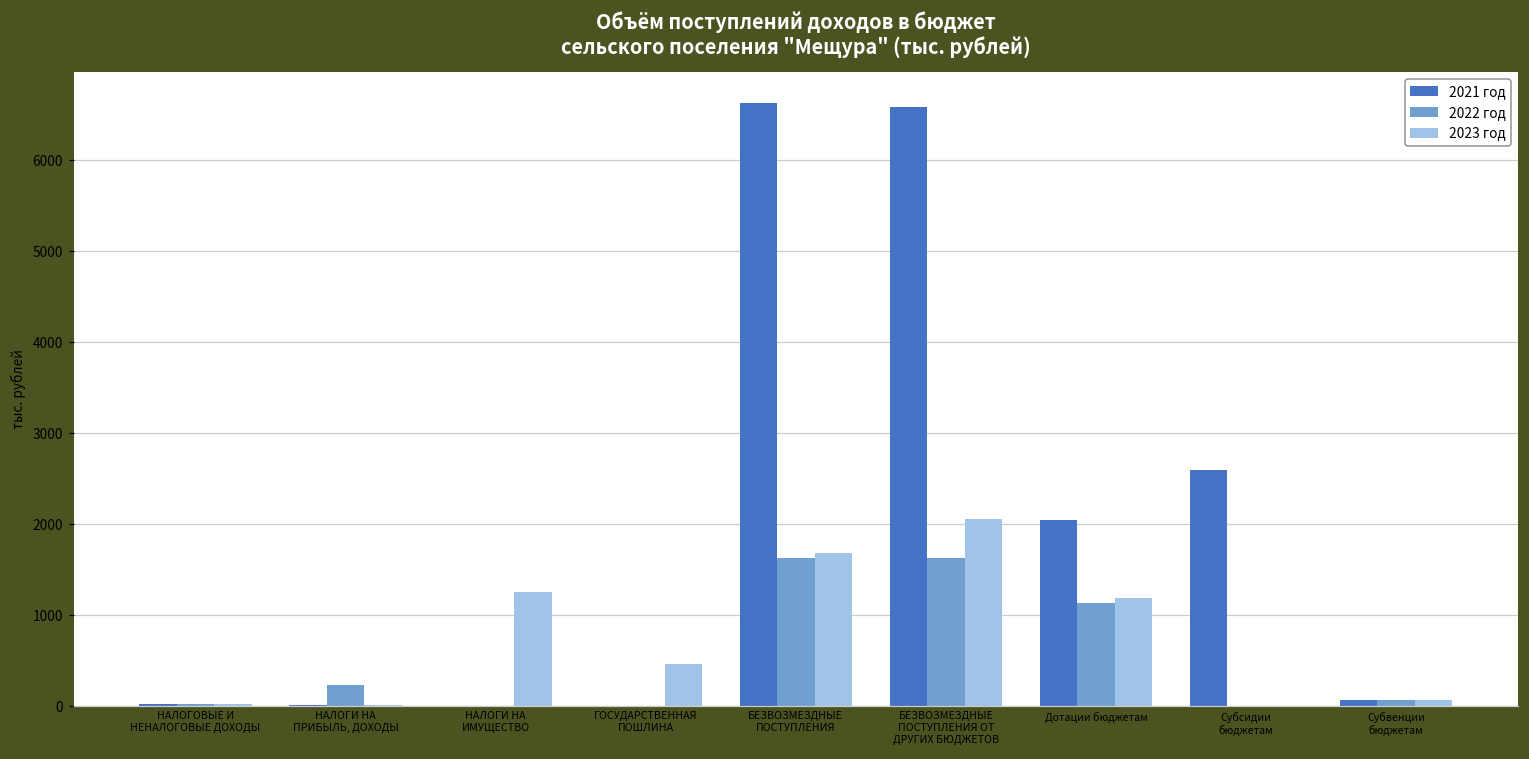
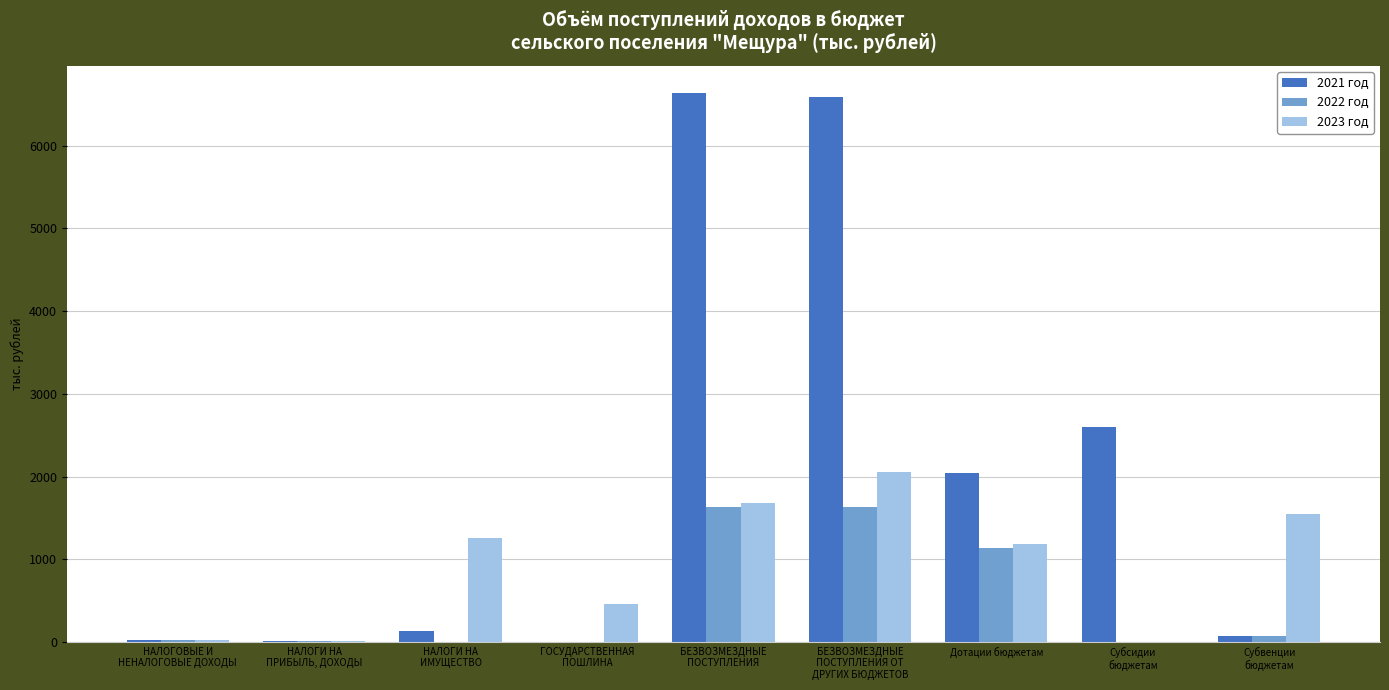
  {
    "2021 год": {
-     "НАЛОГИ НА ИМУЩЕСТВО": 0,
+     "НАЛОГИ НА ИМУЩЕСТВО": 100,
      "БЕЗВОЗМЕЗДНЫЕ ПОСТУПЛЕНИЯ": 6600,
      "БЕЗВОЗМЕЗДНЫЕ ПОСТУПЛЕНИЯ ОТ ДРУГИХ БЮДЖЕТОВ": 6600,
      "Дотации бюджетам": 2000,
      "Субсидии бюджетам": 2600,
      "Субвенции бюджетам": 100
    },
    "2022 год": {
-     "НАЛОГИ НА ПРИБЫЛЬ, ДОХОДЫ": 200,
+     "НАЛОГИ НА ПРИБЫЛЬ, ДОХОДЫ": 0,
      "БЕЗВОЗМЕЗДНЫЕ ПОСТУПЛЕНИЯ": 1600,
      "БЕЗВОЗМЕЗДНЫЕ ПОСТУПЛЕНИЯ ОТ ДРУГИХ БЮДЖЕТОВ": 1600,
      "Дотации бюджетам": 1100,
      "Субсидии бюджетам": 0,
      "Субвенции бюджетам": 100
    },
    "2023 год": {
      "НАЛОГИ НА ИМУЩЕСТВО": 1300,
      "ГОСУДАРСТВЕННАЯ ПОШЛИНА": 500,
      "БЕЗВОЗМЕЗДНЫЕ ПОСТУПЛЕНИЯ": 1700,
      "БЕЗВОЗМЕЗДНЫЕ ПОСТУПЛЕНИЯ ОТ ДРУГИХ БЮДЖЕТОВ": 2100,
      "Дотации бюджетам": 1200,
      "Субсидии бюджетам": 0,
-     "Субвенции бюджетам": 100
+     "Субвенции бюджетам": 1500
    }
  }
